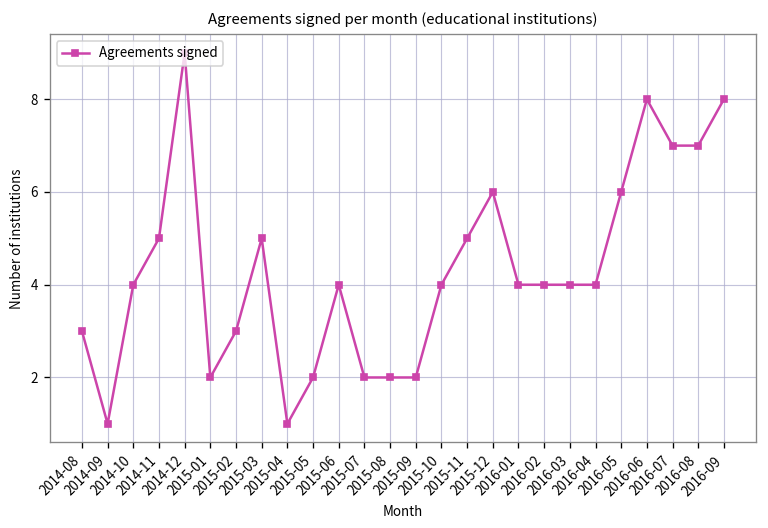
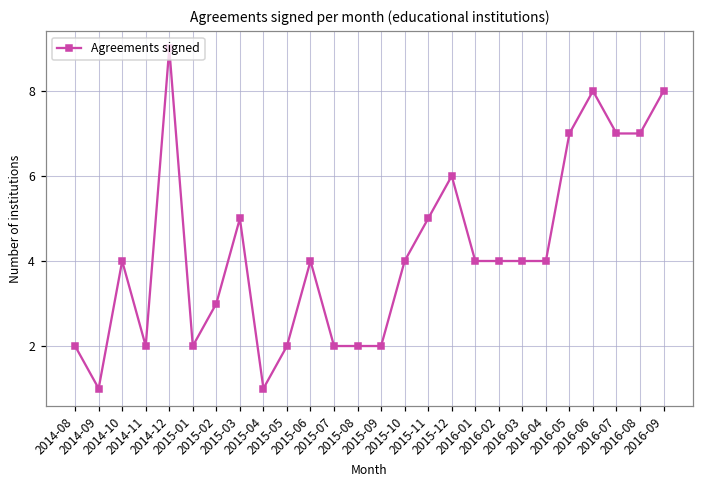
  {
-   "2014-08": 3,
+   "2014-08": 2,
    "2014-09": 1,
    "2014-10": 4,
-   "2014-11": 5,
+   "2014-11": 2,
    "2015-01": 2,
    "2015-02": 3,
    "2015-03": 5,
    "2015-04": 1,
    "2015-05": 2,
    "2015-06": 4,
    "2015-07": 2,
    "2015-08": 2,
    "2015-09": 2,
    "2015-10": 4,
    "2015-11": 5,
    "2015-12": 6,
    "2016-01": 4,
    "2016-02": 4,
    "2016-03": 4,
    "2016-04": 4,
-   "2016-05": 6,
+   "2016-05": 7,
    "2016-06": 8,
    "2016-07": 7,
    "2016-08": 7,
    "2016-09": 8
  }
